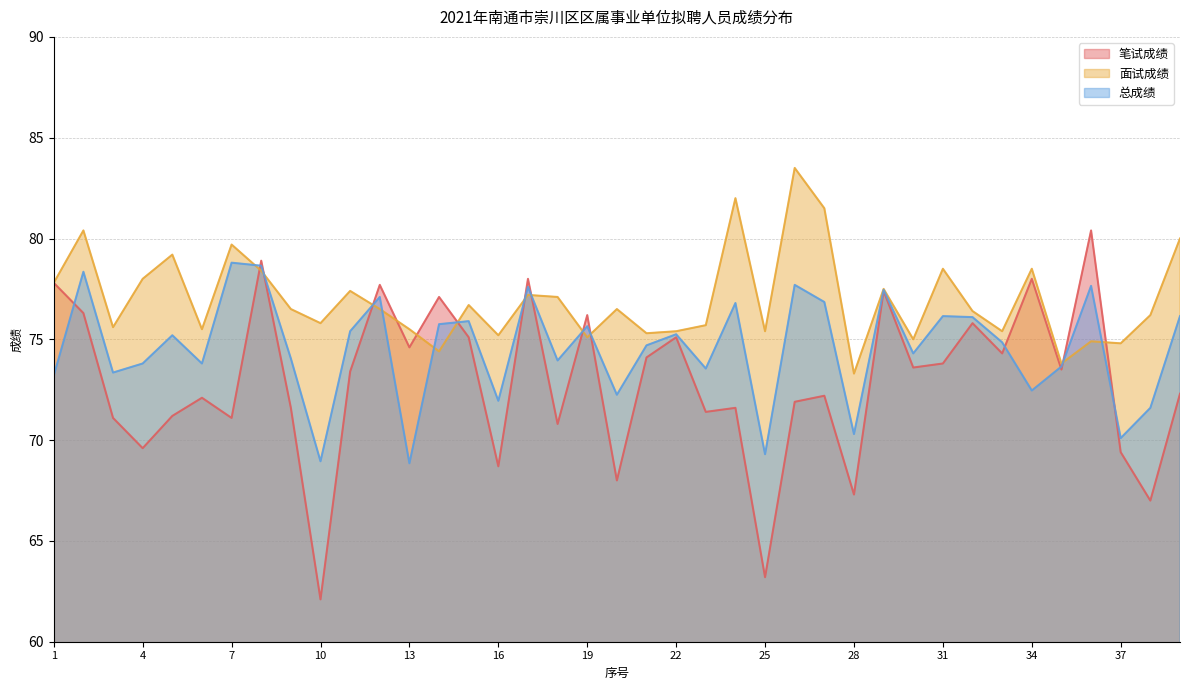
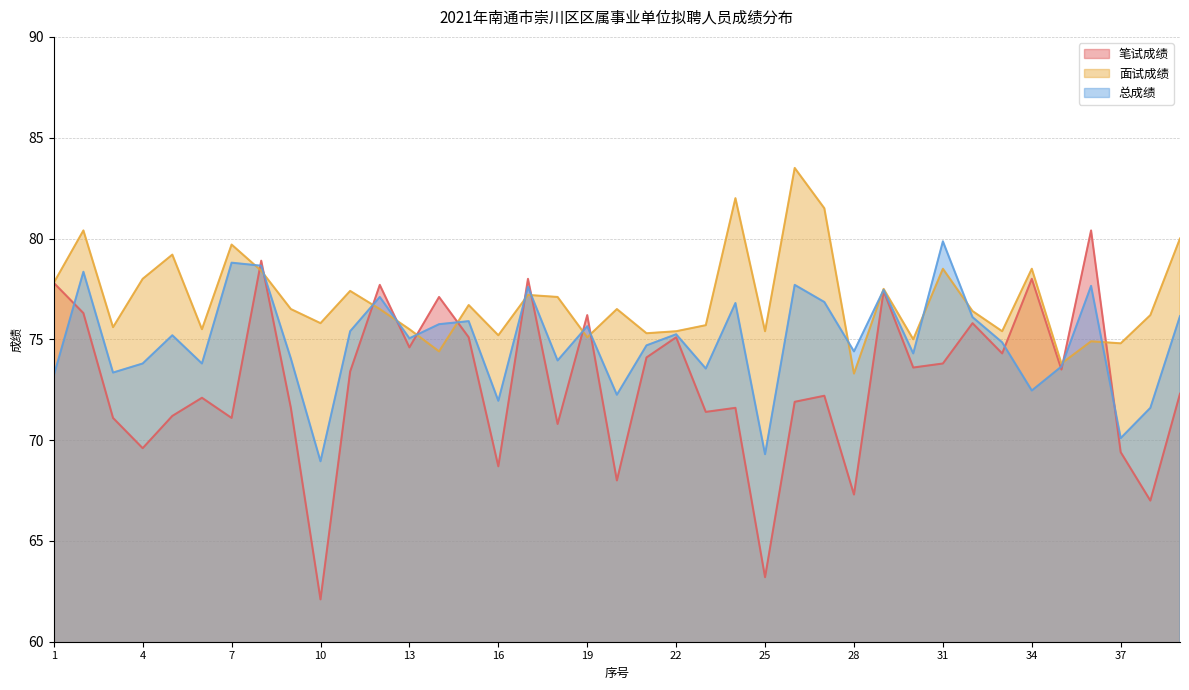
  {
    "总成绩": {
      "1": 73.2,
      "4": 73.8,
      "7": 78.8,
      "10": 69.0,
-     "13": 68.9,
+     "13": 75.1,
      "16": 72.0,
      "19": 75.7,
      "22": 75.3,
      "25": 69.3,
-     "28": 70.3,
-     "31": 76.2,
+     "28": 74.4,
+     "31": 79.9,
      "34": 72.5,
      "37": 70.1
    }
  }
